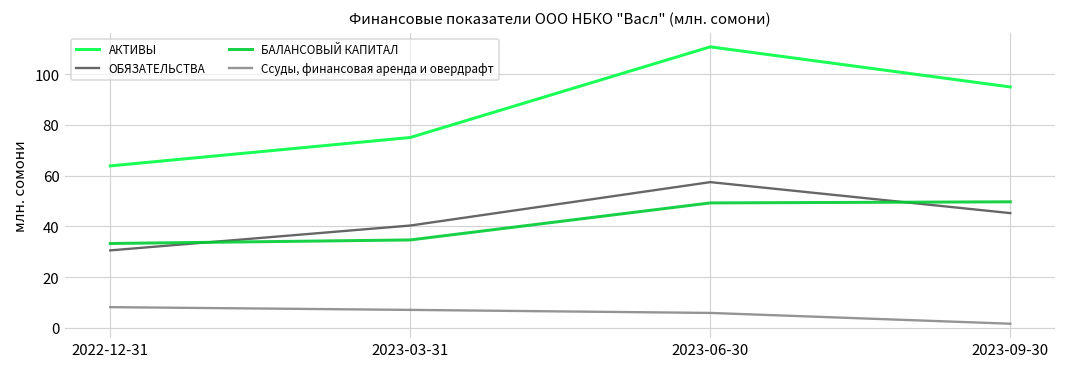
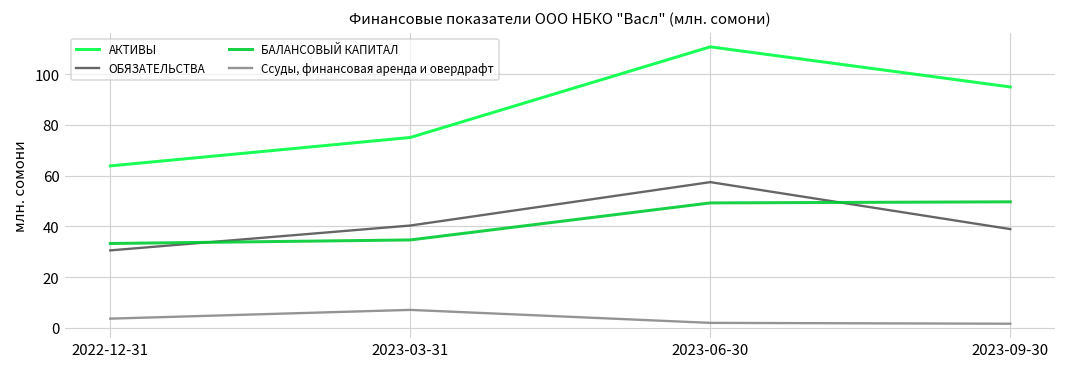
  {
    "ОБЯЗАТЕЛЬСТВА": {
      "2022-12-31": 31,
      "2023-03-31": 40,
      "2023-06-30": 57,
-     "2023-09-30": 45
+     "2023-09-30": 39
    },
    "Ссуды, финансовая аренда и овердрафт": {
-     "2022-12-31": 8,
+     "2022-12-31": 4,
      "2023-03-31": 7,
-     "2023-06-30": 6,
+     "2023-06-30": 2,
      "2023-09-30": 2
    }
  }
